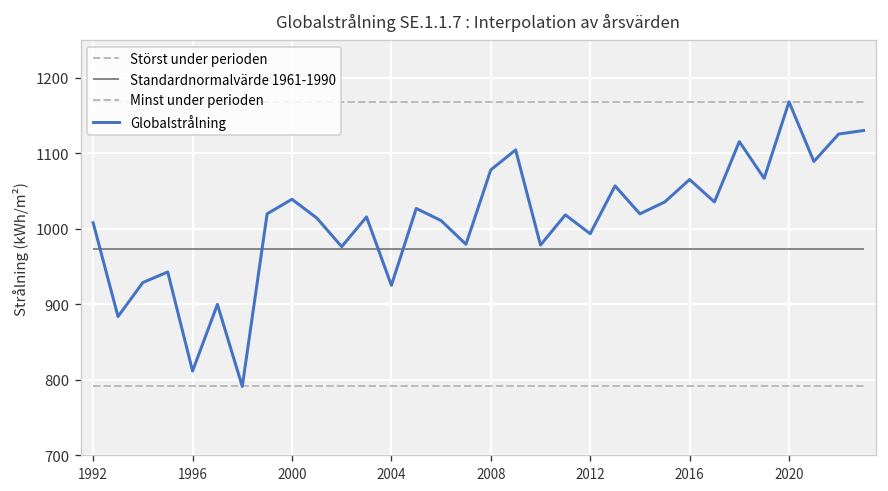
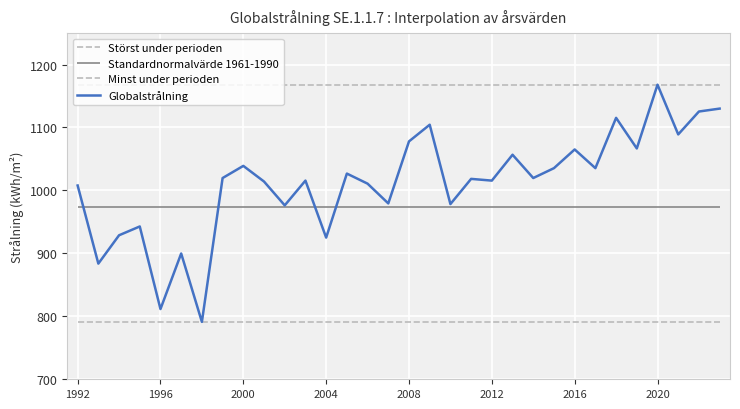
  {
    "1992": 1010,
    "1996": 810,
    "2000": 1040,
    "2004": 930,
    "2008": 1080,
-   "2012": 990,
+   "2012": 1020,
    "2016": 1070,
    "2020": 1170
  }
